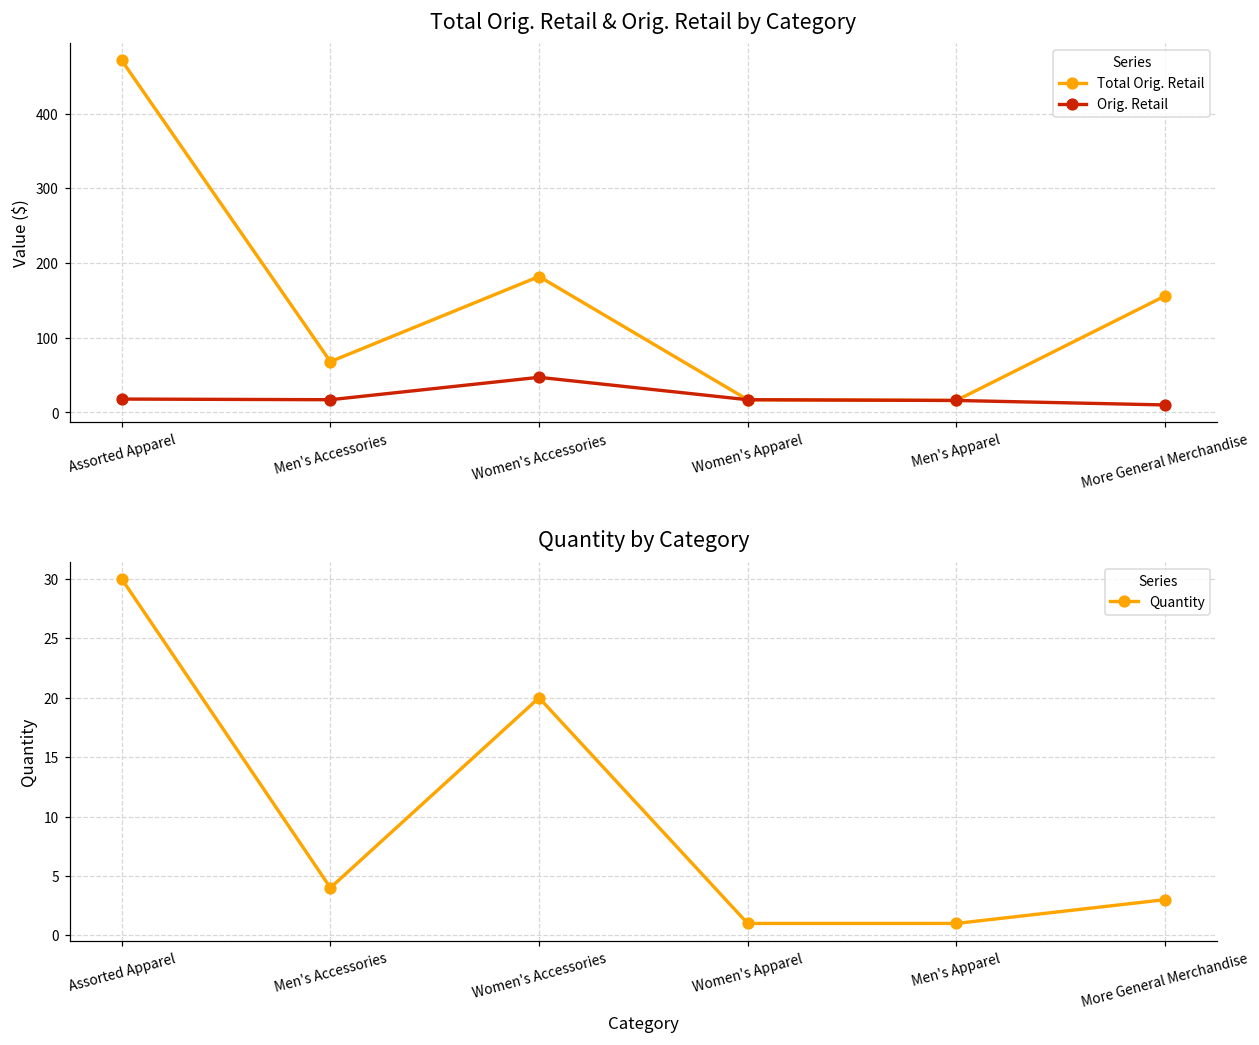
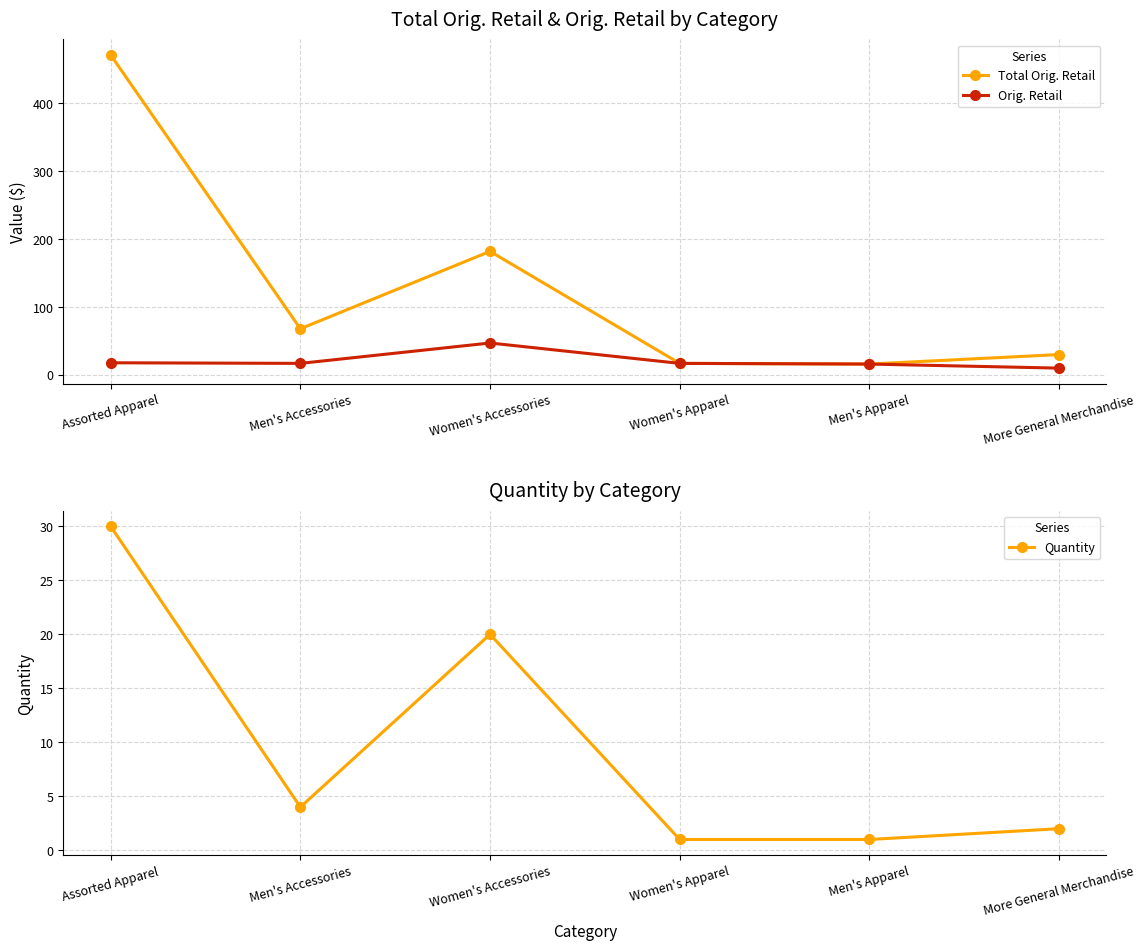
  {
    "Total Orig. Retail & Orig. Retail by Category": {
      "Total Orig. Retail": {
        "Assorted Apparel": 470,
        "Men's Accessories": 70,
        "Women's Accessories": 180,
-       "More General Merchandise": 160
+       "More General Merchandise": 30
      },
      "Orig. Retail": {
        "Assorted Apparel": 20,
        "Men's Accessories": 20,
        "Women's Accessories": 50,
        "More General Merchandise": 10
      }
    },
    "Quantity by Category": {
      "Assorted Apparel": 30,
      "Men's Accessories": 4,
      "Women's Accessories": 20,
      "Women's Apparel": 1,
      "Men's Apparel": 1,
-     "More General Merchandise": 3
+     "More General Merchandise": 2
    }
  }
